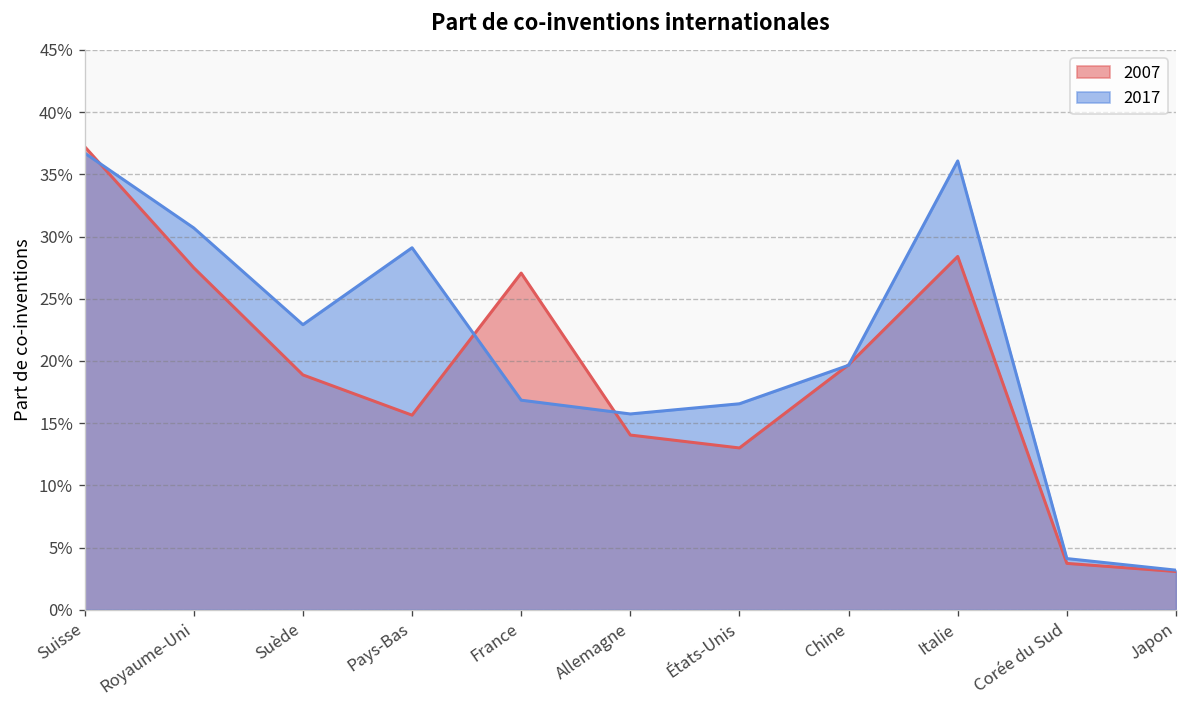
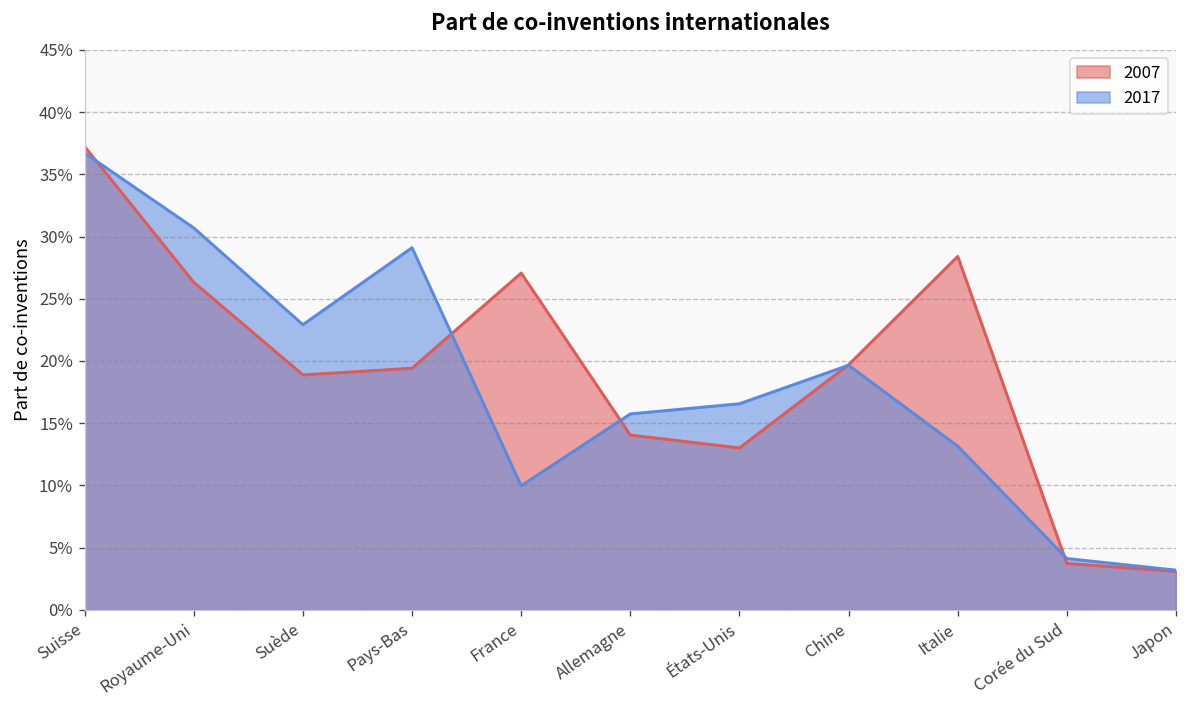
  {
    "2007": {
      "Suisse": "37.2%",
-     "Royaume-Uni": "27.5%",
+     "Royaume-Uni": "26.3%",
      "Suède": "18.9%",
-     "Pays-Bas": "15.6%",
+     "Pays-Bas": "19.4%",
      "France": "27.1%",
      "Allemagne": "14.0%",
      "États-Unis": "13.0%",
      "Italie": "28.4%",
      "Corée du Sud": "3.7%"
    },
    "2017": {
      "Suisse": "36.7%",
      "Royaume-Uni": "30.7%",
      "Suède": "22.9%",
      "Pays-Bas": "29.1%",
-     "France": "16.8%",
+     "France": "10.0%",
      "Allemagne": "15.7%",
      "États-Unis": "16.6%",
-     "Italie": "36.1%",
+     "Italie": "13.1%",
      "Corée du Sud": "4.1%"
    }
  }
